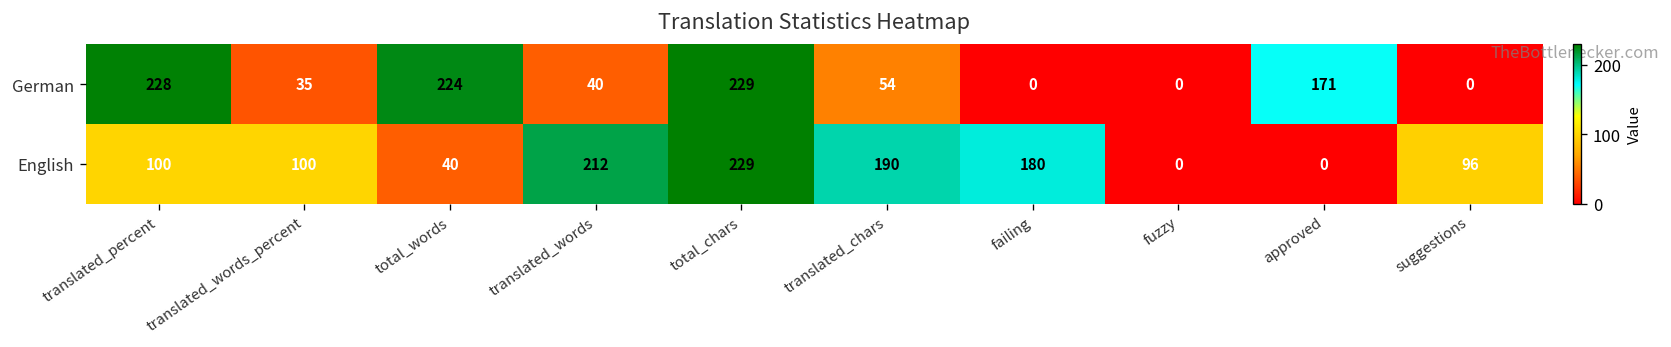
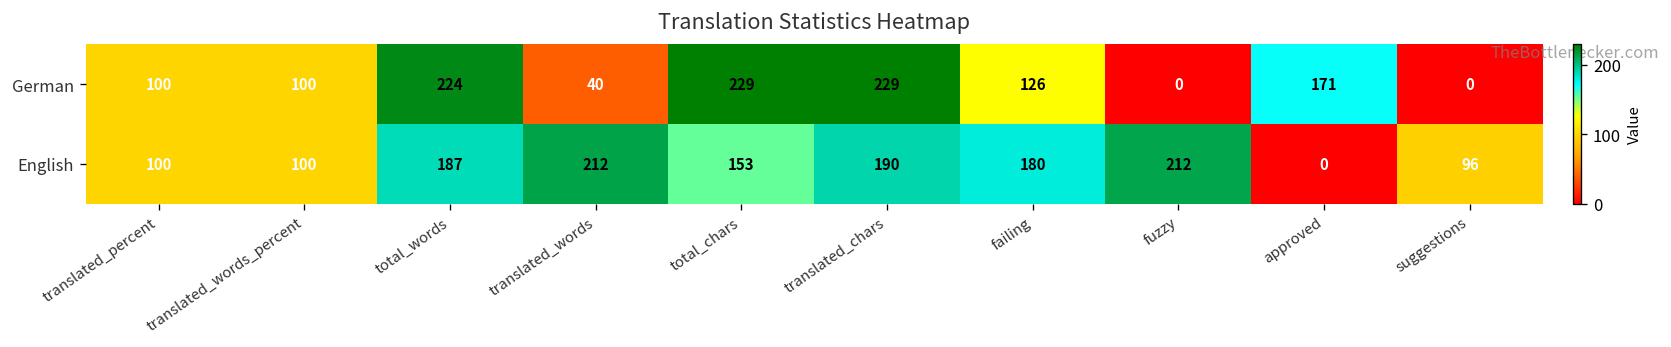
  {
    "German": {
-     "translated_percent": 228,
-     "translated_words_percent": 35,
+     "translated_percent": 100,
+     "translated_words_percent": 100,
      "total_words": 224,
      "translated_words": 40,
      "total_chars": 229,
-     "translated_chars": 54,
-     "failing": 0,
+     "translated_chars": 229,
+     "failing": 126,
      "fuzzy": 0,
      "approved": 171,
      "suggestions": 0
    },
    "English": {
      "translated_percent": 100,
      "translated_words_percent": 100,
-     "total_words": 40,
+     "total_words": 187,
      "translated_words": 212,
-     "total_chars": 229,
+     "total_chars": 153,
      "translated_chars": 190,
      "failing": 180,
-     "fuzzy": 0,
+     "fuzzy": 212,
      "approved": 0,
      "suggestions": 96
    }
  }
